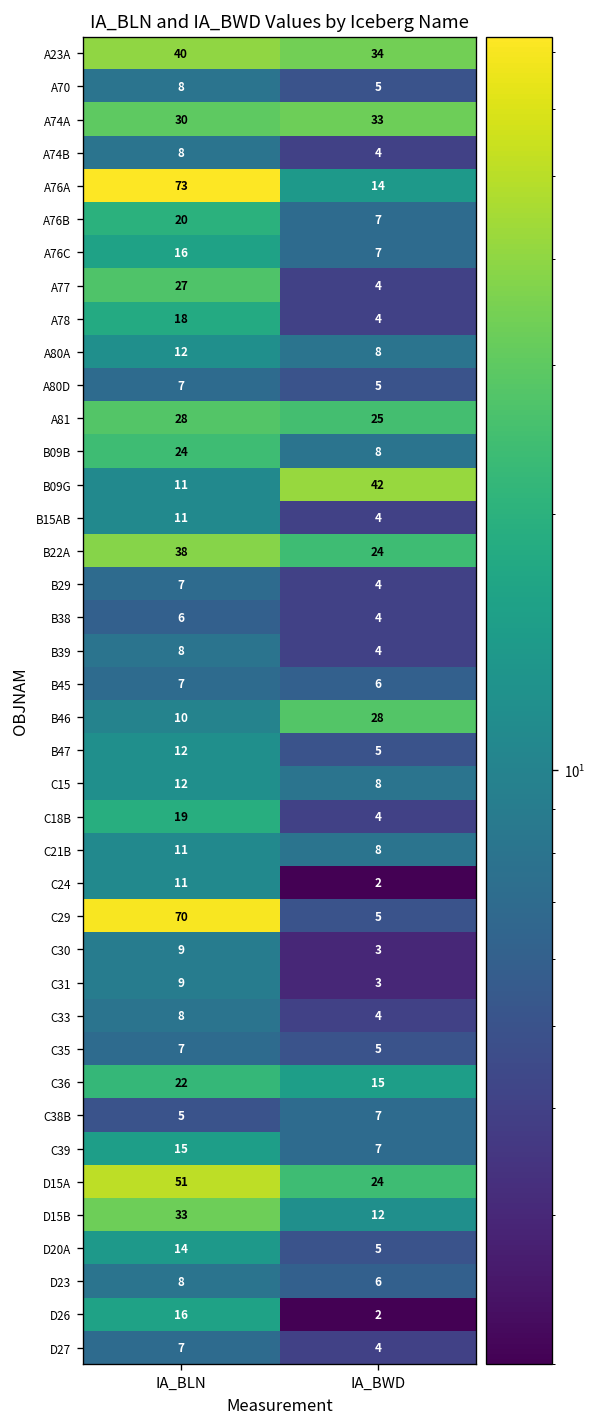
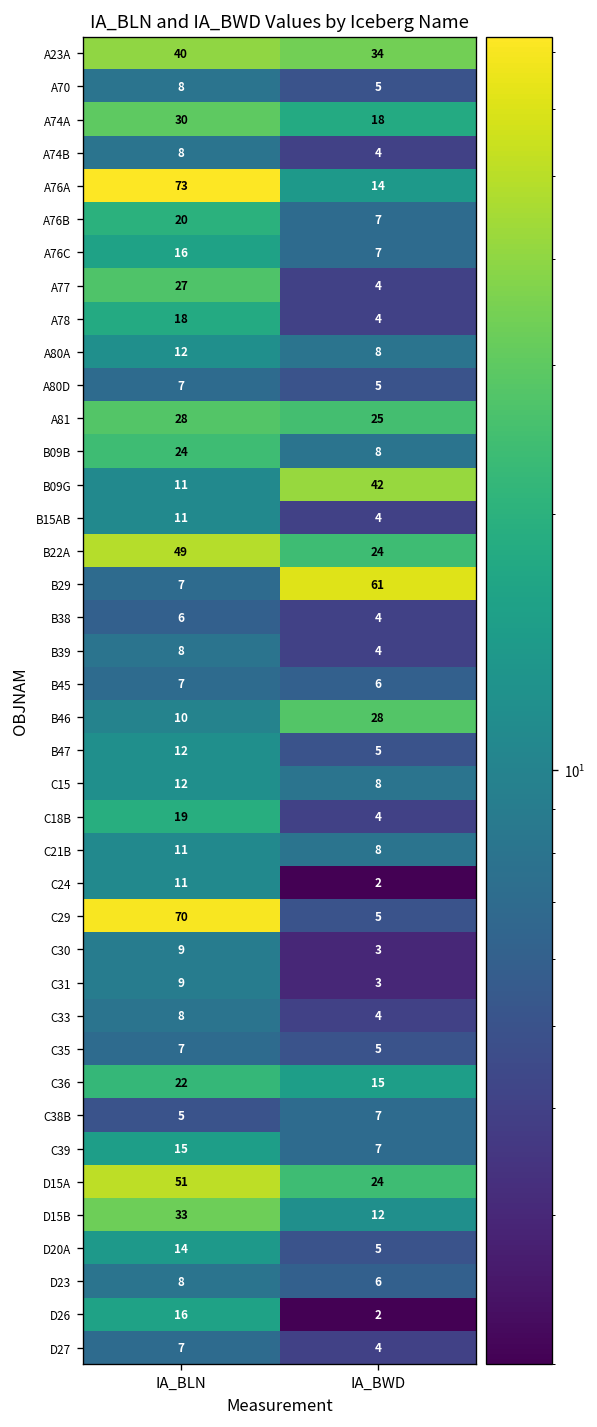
  {
    "A23A": {
      "IA_BLN": 40,
      "IA_BWD": 34
    },
    "A70": {
      "IA_BLN": 8,
      "IA_BWD": 5
    },
    "A74A": {
      "IA_BLN": 30,
-     "IA_BWD": 33
+     "IA_BWD": 18
    },
    "A74B": {
      "IA_BLN": 8,
      "IA_BWD": 4
    },
    "A76A": {
      "IA_BLN": 73,
      "IA_BWD": 14
    },
    "A76B": {
      "IA_BLN": 20,
      "IA_BWD": 7
    },
    "A76C": {
      "IA_BLN": 16,
      "IA_BWD": 7
    },
    "A77": {
      "IA_BLN": 27,
      "IA_BWD": 4
    },
    "A78": {
      "IA_BLN": 18,
      "IA_BWD": 4
    },
    "A80A": {
      "IA_BLN": 12,
      "IA_BWD": 8
    },
    "A80D": {
      "IA_BLN": 7,
      "IA_BWD": 5
    },
    "A81": {
      "IA_BLN": 28,
      "IA_BWD": 25
    },
    "B09B": {
      "IA_BLN": 24,
      "IA_BWD": 8
    },
    "B09G": {
      "IA_BLN": 11,
      "IA_BWD": 42
    },
    "B15AB": {
      "IA_BLN": 11,
      "IA_BWD": 4
    },
    "B22A": {
-     "IA_BLN": 38,
+     "IA_BLN": 49,
      "IA_BWD": 24
    },
    "B29": {
      "IA_BLN": 7,
-     "IA_BWD": 4
+     "IA_BWD": 61
    },
    "B38": {
      "IA_BLN": 6,
      "IA_BWD": 4
    },
    "B39": {
      "IA_BLN": 8,
      "IA_BWD": 4
    },
    "B45": {
      "IA_BLN": 7,
      "IA_BWD": 6
    },
    "B46": {
      "IA_BLN": 10,
      "IA_BWD": 28
    },
    "B47": {
      "IA_BLN": 12,
      "IA_BWD": 5
    },
    "C15": {
      "IA_BLN": 12,
      "IA_BWD": 8
    },
    "C18B": {
      "IA_BLN": 19,
      "IA_BWD": 4
    },
    "C21B": {
      "IA_BLN": 11,
      "IA_BWD": 8
    },
    "C24": {
      "IA_BLN": 11,
      "IA_BWD": 2
    },
    "C29": {
      "IA_BLN": 70,
      "IA_BWD": 5
    },
    "C30": {
      "IA_BLN": 9,
      "IA_BWD": 3
    },
    "C31": {
      "IA_BLN": 9,
      "IA_BWD": 3
    },
    "C33": {
      "IA_BLN": 8,
      "IA_BWD": 4
    },
    "C35": {
      "IA_BLN": 7,
      "IA_BWD": 5
    },
    "C36": {
      "IA_BLN": 22,
      "IA_BWD": 15
    },
    "C38B": {
      "IA_BLN": 5,
      "IA_BWD": 7
    },
    "C39": {
      "IA_BLN": 15,
      "IA_BWD": 7
    },
    "D15A": {
      "IA_BLN": 51,
      "IA_BWD": 24
    },
    "D15B": {
      "IA_BLN": 33,
      "IA_BWD": 12
    },
    "D20A": {
      "IA_BLN": 14,
      "IA_BWD": 5
    },
    "D23": {
      "IA_BLN": 8,
      "IA_BWD": 6
    },
    "D26": {
      "IA_BLN": 16,
      "IA_BWD": 2
    },
    "D27": {
      "IA_BLN": 7,
      "IA_BWD": 4
    }
  }
